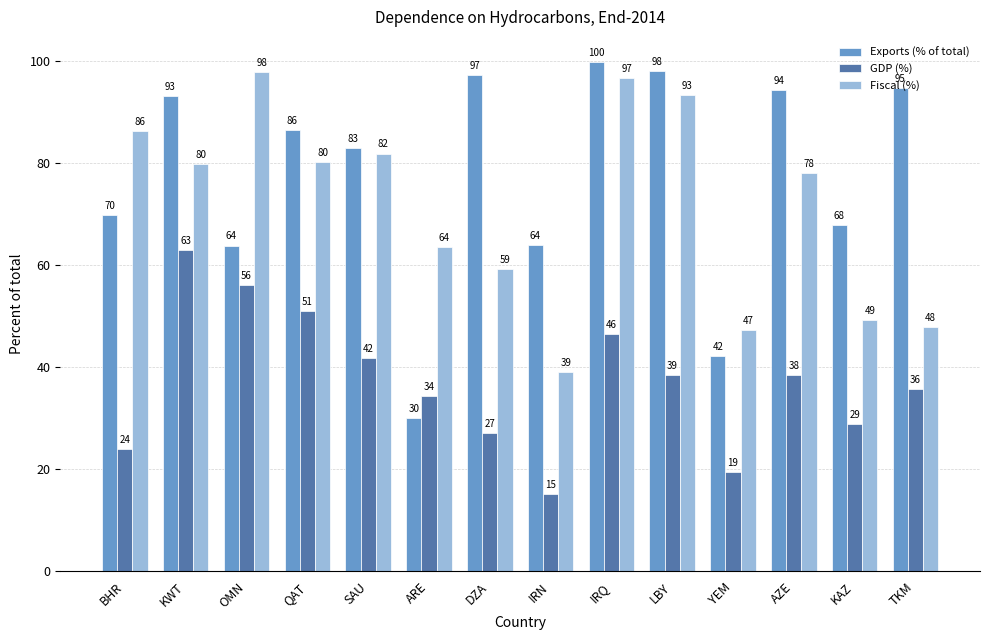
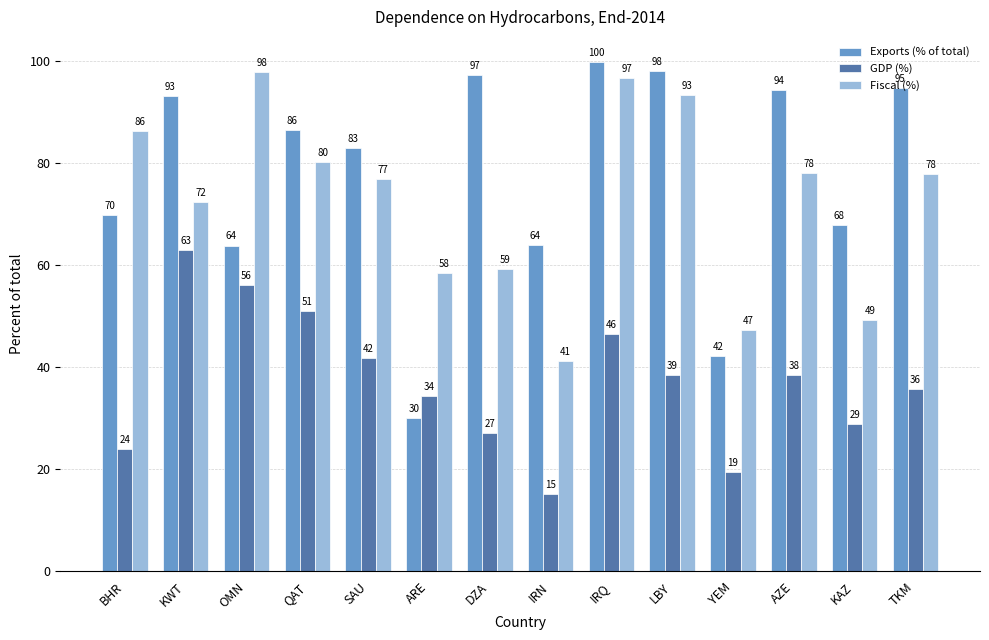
  {
    "Fiscal (%)": {
      "BHR": 86,
-     "KWT": 80,
+     "KWT": 72,
      "OMN": 98,
      "QAT": 80,
-     "SAU": 82,
-     "ARE": 64,
+     "SAU": 77,
+     "ARE": 58,
      "DZA": 59,
-     "IRN": 39,
+     "IRN": 41,
      "IRQ": 97,
      "LBY": 93,
      "YEM": 47,
      "AZE": 78,
      "KAZ": 49,
-     "TKM": 48
+     "TKM": 78
    }
  }
